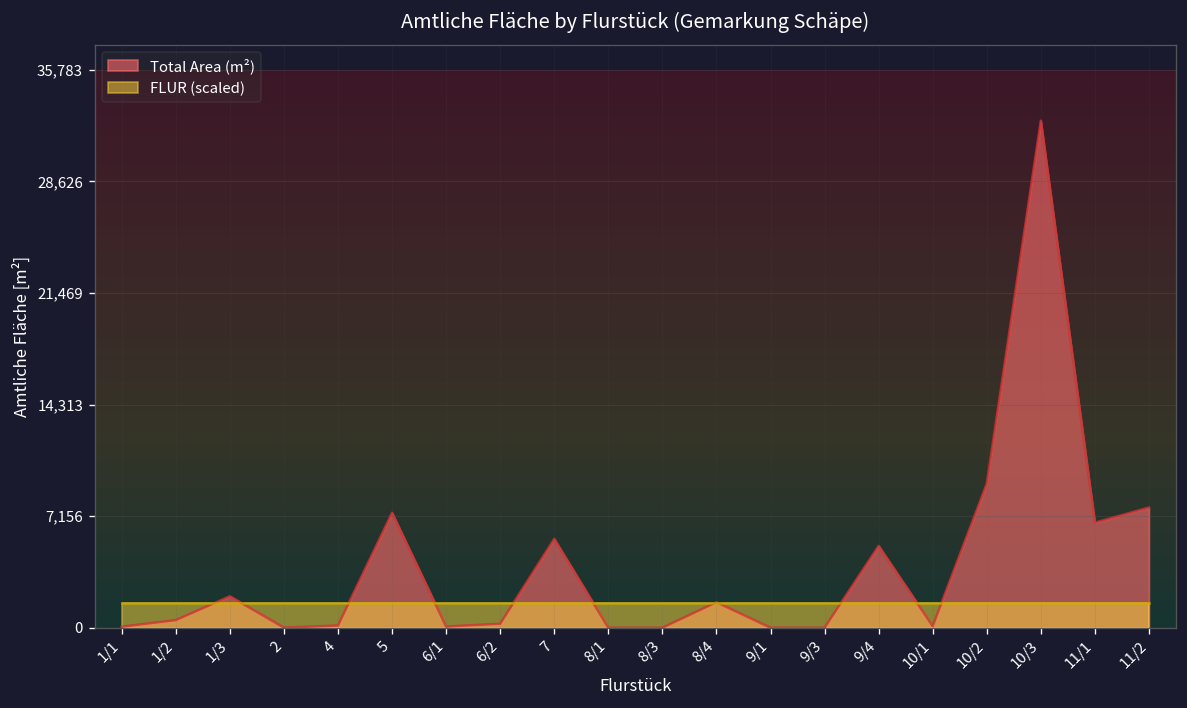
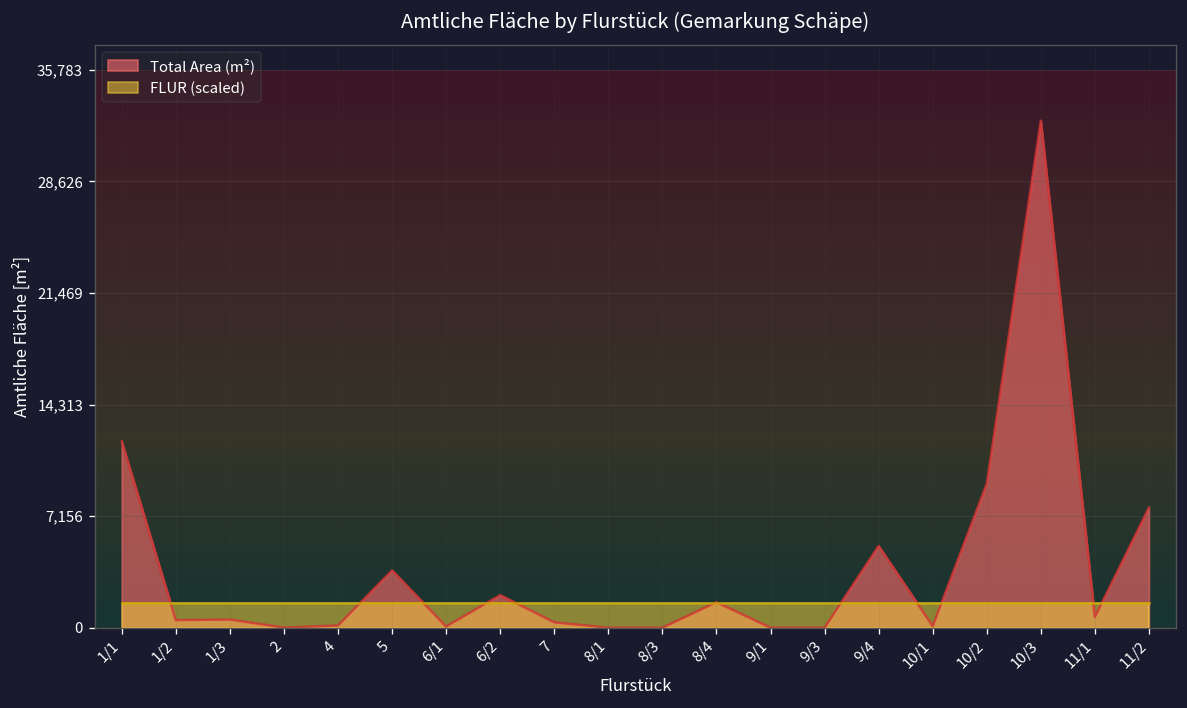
  {
    "Total Area (m²)": {
-     "1/1": "100",
+     "1/1": "12,000",
      "1/2": "500",
-     "1/3": "2,000",
+     "1/3": "500",
      "2": "0",
      "4": "200",
-     "5": "7,400",
+     "5": "3,700",
      "6/1": "100",
-     "6/2": "300",
-     "7": "5,700",
+     "6/2": "2,100",
+     "7": "400",
      "8/1": "0",
      "8/3": "0",
      "9/1": "0",
      "9/3": "0",
      "9/4": "5,300",
      "10/1": "100",
      "10/2": "9,200",
      "10/3": "32,500",
-     "11/1": "6,700",
+     "11/1": "700",
      "11/2": "7,700"
    },
    "FLUR (scaled)": {
      "1/1": "1,600",
      "1/2": "1,600",
      "1/3": "1,600",
      "2": "1,600",
      "4": "1,600",
      "5": "1,600",
      "6/1": "1,600",
      "6/2": "1,600",
      "7": "1,600",
      "8/1": "1,600",
      "8/3": "1,600",
      "9/1": "1,600",
      "9/3": "1,600",
      "9/4": "1,600",
      "10/1": "1,600",
      "10/2": "1,600",
      "10/3": "1,600",
      "11/1": "1,600",
      "11/2": "1,600"
    }
  }
